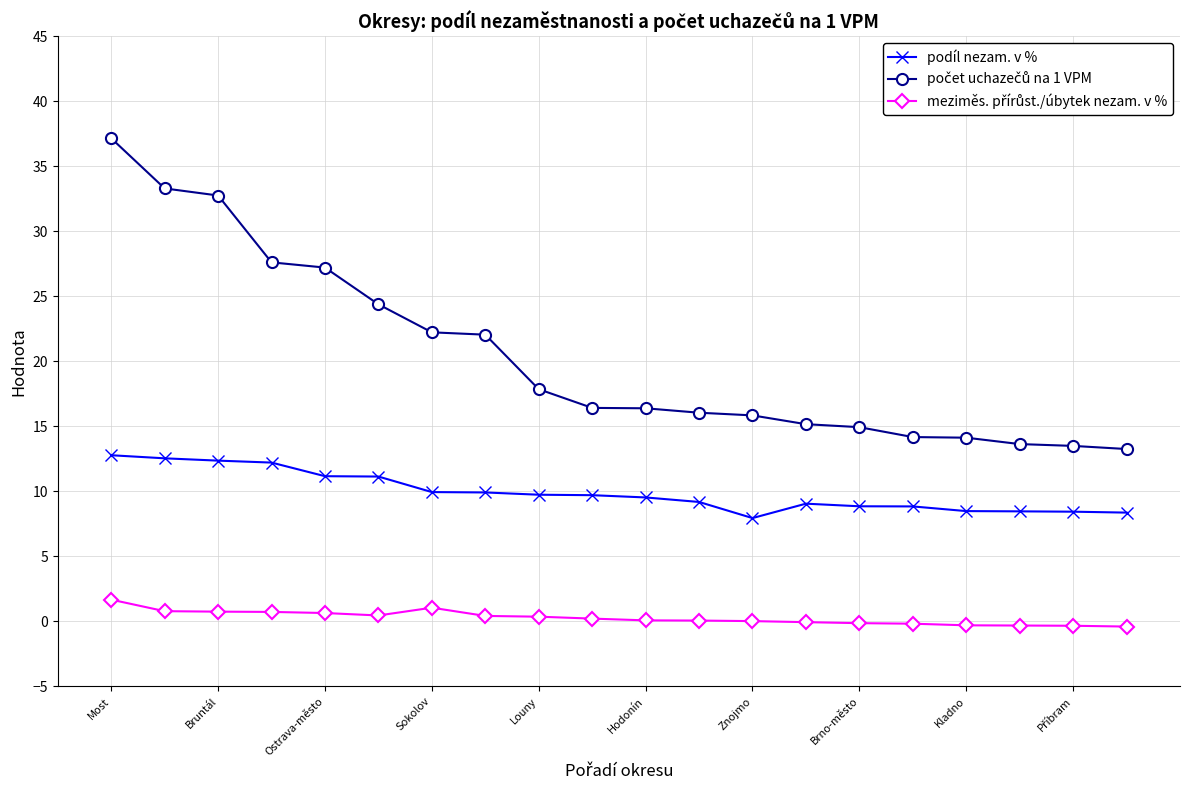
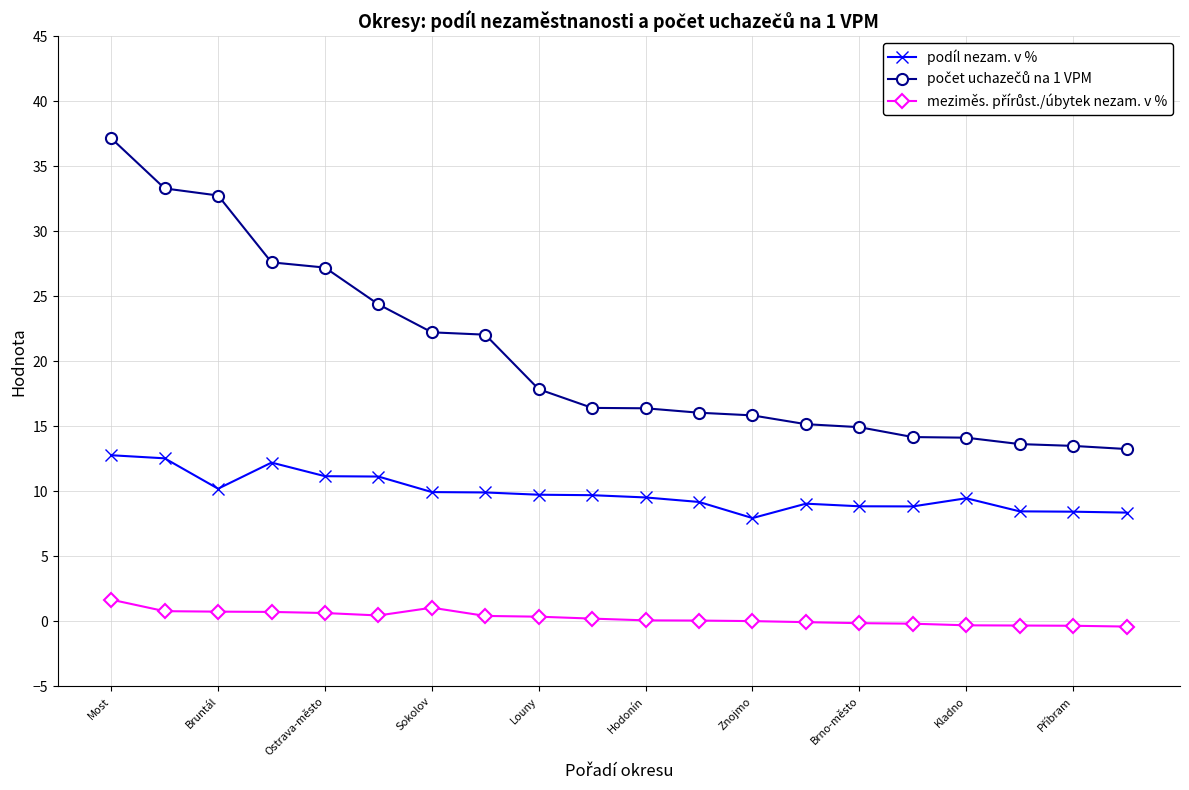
  {
    "podíl nezam. v %": {
      "Most": 12.8,
-     "Bruntál": 12.4,
+     "Bruntál": 10.2,
      "Ostrava-město": 11.2,
      "Sokolov": 9.9,
      "Louny": 9.7,
      "Hodonín": 9.5,
      "Znojmo": 7.9,
      "Brno-město": 8.9,
-     "Kladno": 8.5,
+     "Kladno": 9.5,
      "Příbram": 8.4
    },
    "počet uchazečů na 1 VPM": {
      "Most": 37.2,
      "Bruntál": 32.8,
      "Ostrava-město": 27.2,
      "Sokolov": 22.2,
      "Louny": 17.9,
      "Hodonín": 16.4,
      "Znojmo": 15.8,
      "Brno-město": 14.9,
      "Kladno": 14.1,
      "Příbram": 13.5
    },
    "meziměs. přírůst./úbytek nezam. v %": {
      "Most": 1.7,
      "Bruntál": 0.7,
      "Ostrava-město": 0.6,
      "Sokolov": 1.1,
      "Louny": 0.4,
      "Hodonín": 0.1,
      "Znojmo": 0.0,
      "Brno-město": -0.1,
      "Kladno": -0.3,
      "Příbram": -0.3
    }
  }
